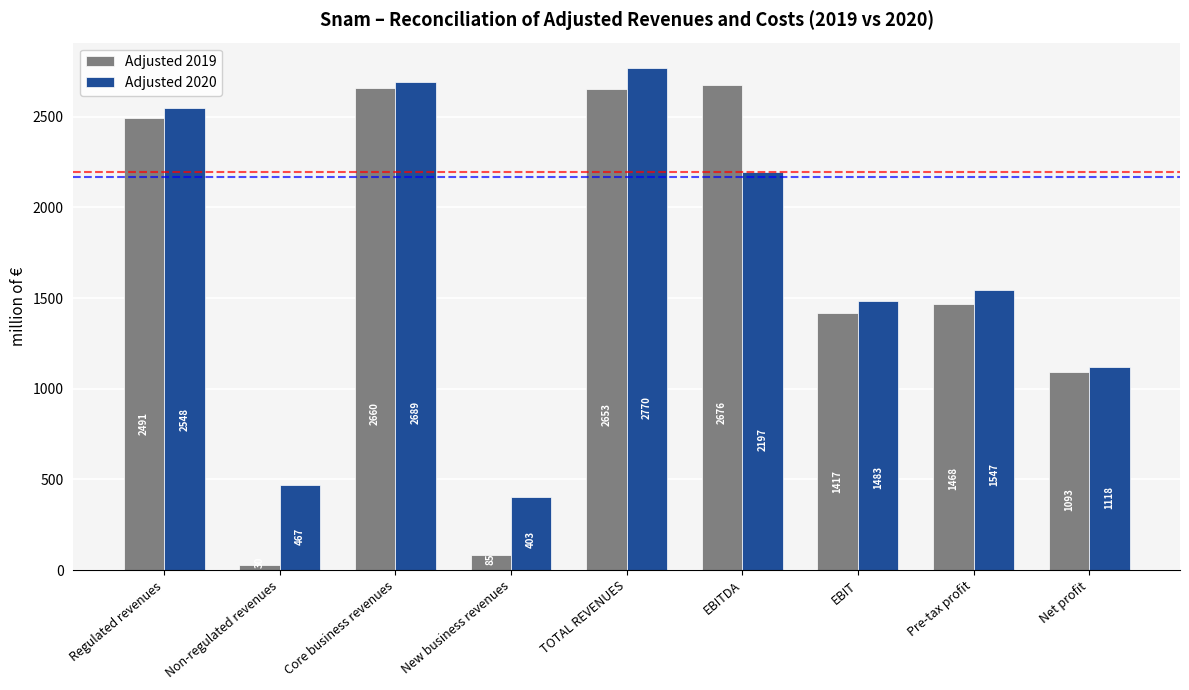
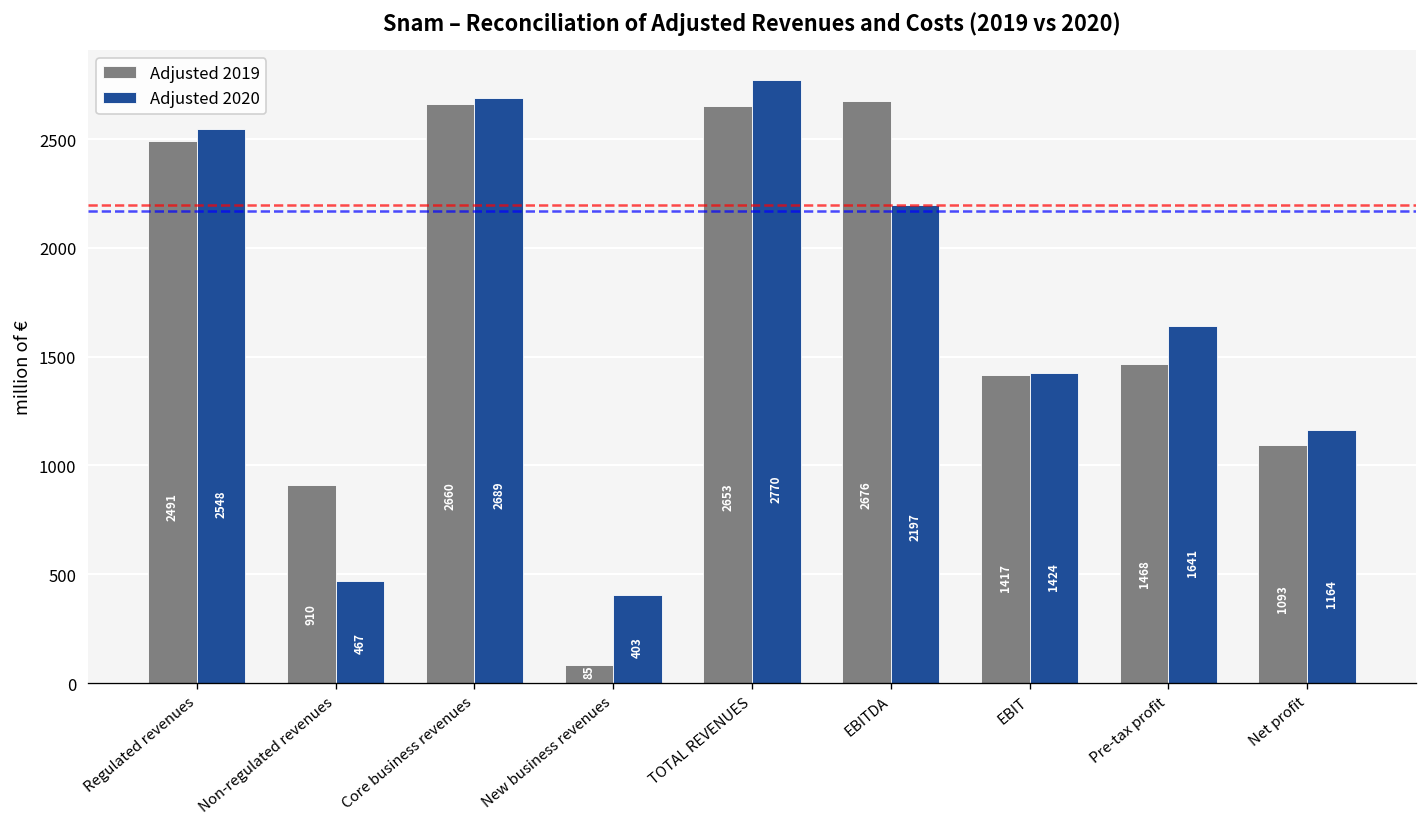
  {
    "Adjusted 2019": {
-     "Non-regulated revenues": 30
+     "Non-regulated revenues": 910
    },
    "Adjusted 2020": {
      "Regulated revenues": 2548,
      "Non-regulated revenues": 467,
      "Core business revenues": 2689,
      "New business revenues": 403,
      "TOTAL REVENUES": 2770,
      "EBITDA": 2197,
-     "EBIT": 1483,
-     "Pre-tax profit": 1547,
-     "Net profit": 1118
+     "EBIT": 1424,
+     "Pre-tax profit": 1641,
+     "Net profit": 1164
    }
  }
